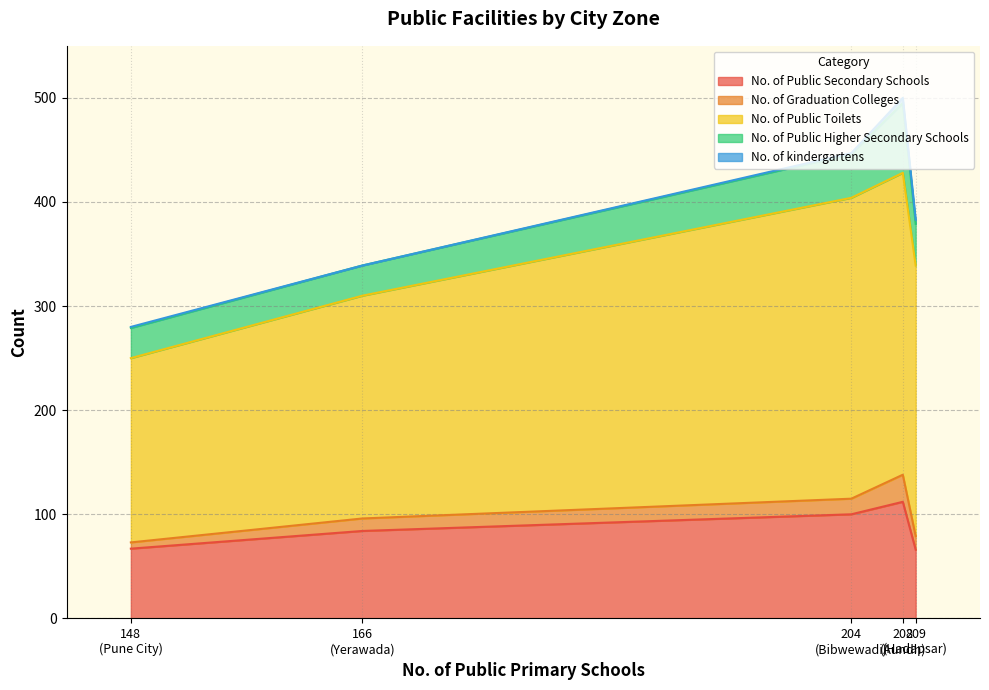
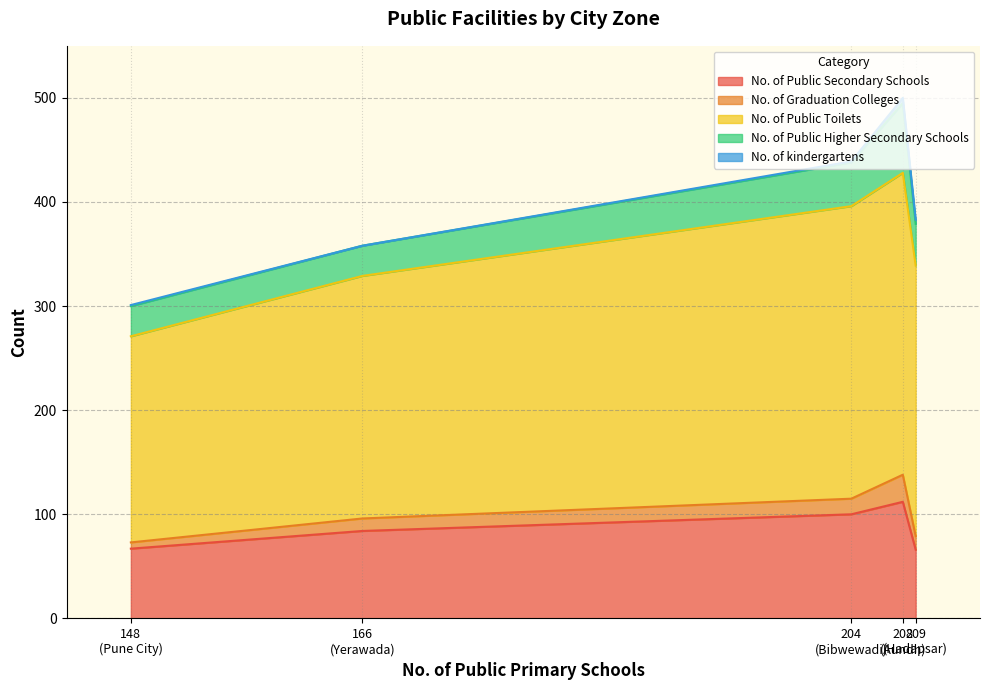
  {
    "No. of Public Toilets": {
-     "148 (Pune City)": 177,
-     "166 (Yerawada)": 214,
-     "204 (Bibwewadi)": 289
+     "148 (Pune City)": 198,
+     "166 (Yerawada)": 233,
+     "204 (Bibwewadi)": 281
    }
  }
